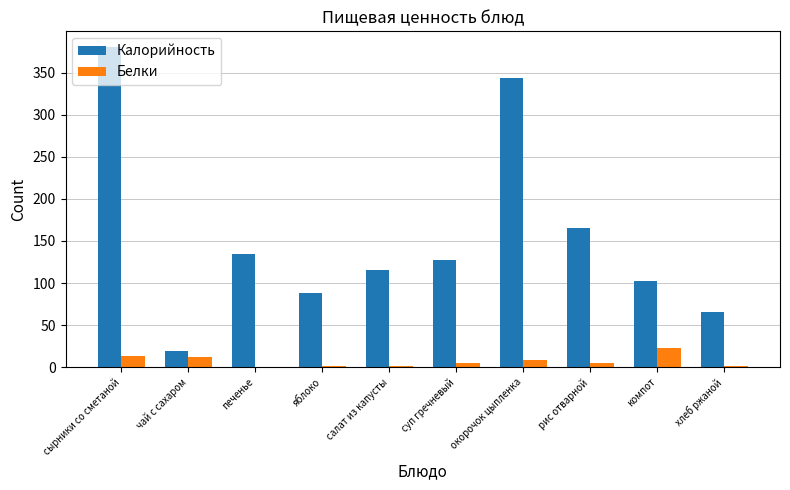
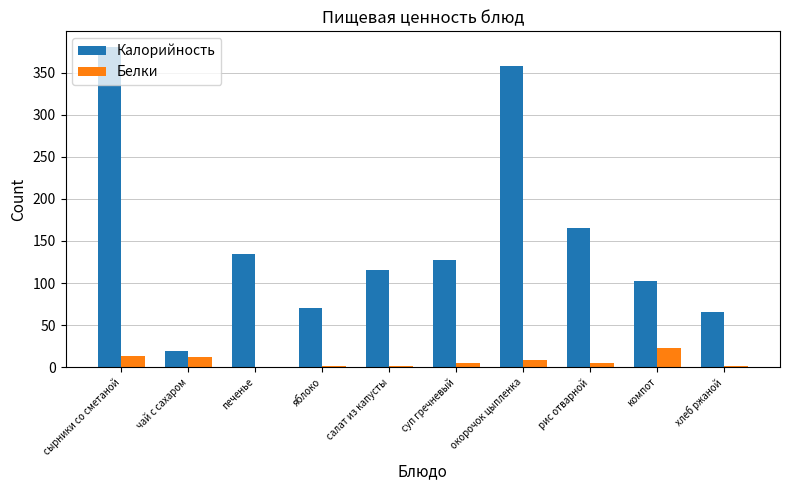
  {
    "Калорийность": {
      "чай с сахаром": 20,
      "печенье": 140,
-     "яблоко": 90,
+     "яблоко": 70,
      "салат из капусты": 120,
      "суп гречневый": 130,
-     "окорочок цыпленка": 340,
+     "окорочок цыпленка": 360,
      "рис отварной": 170,
      "компот": 100,
      "хлеб ржаной": 70
    },
    "Белки": {
      "сырники со сметаной": 10,
      "чай с сахаром": 10,
      "печенье": 0,
      "суп гречневый": 10,
      "окорочок цыпленка": 10,
      "рис отварной": 10,
      "компот": 20
    }
  }
